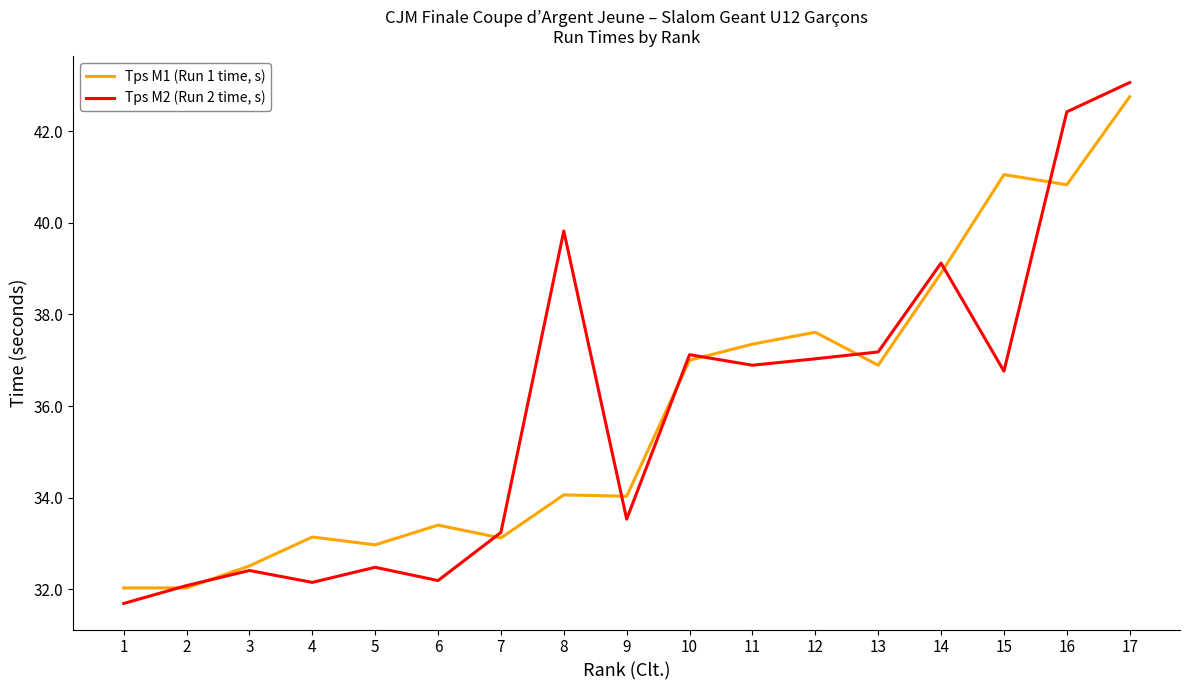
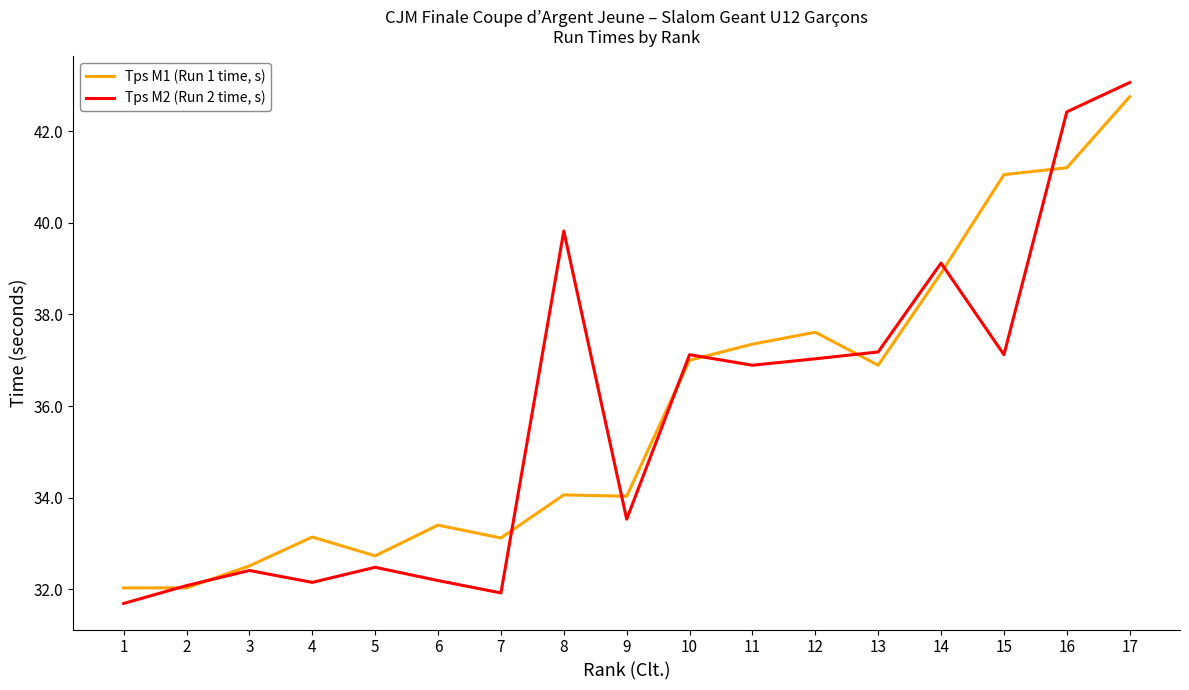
  {
    "Tps M1 (Run 1 time, s)": {
      "1": 32.0,
      "3": 32.5,
      "4": 33.1,
-     "5": 33.0,
+     "5": 32.7,
      "6": 33.4,
      "7": 33.1,
      "8": 34.1,
      "9": 34.0,
      "10": 37.0,
      "11": 37.4,
      "12": 37.6,
      "13": 36.9,
      "14": 38.9,
      "15": 41.1,
-     "16": 40.8,
+     "16": 41.2,
      "17": 42.8
    },
    "Tps M2 (Run 2 time, s)": {
      "1": 31.7,
      "3": 32.4,
      "4": 32.2,
      "5": 32.5,
      "6": 32.2,
-     "7": 33.2,
+     "7": 31.9,
      "8": 39.8,
      "9": 33.5,
      "10": 37.1,
      "11": 36.9,
      "12": 37.0,
      "13": 37.2,
      "14": 39.1,
-     "15": 36.8,
+     "15": 37.1,
      "16": 42.4,
      "17": 43.1
    }
  }
